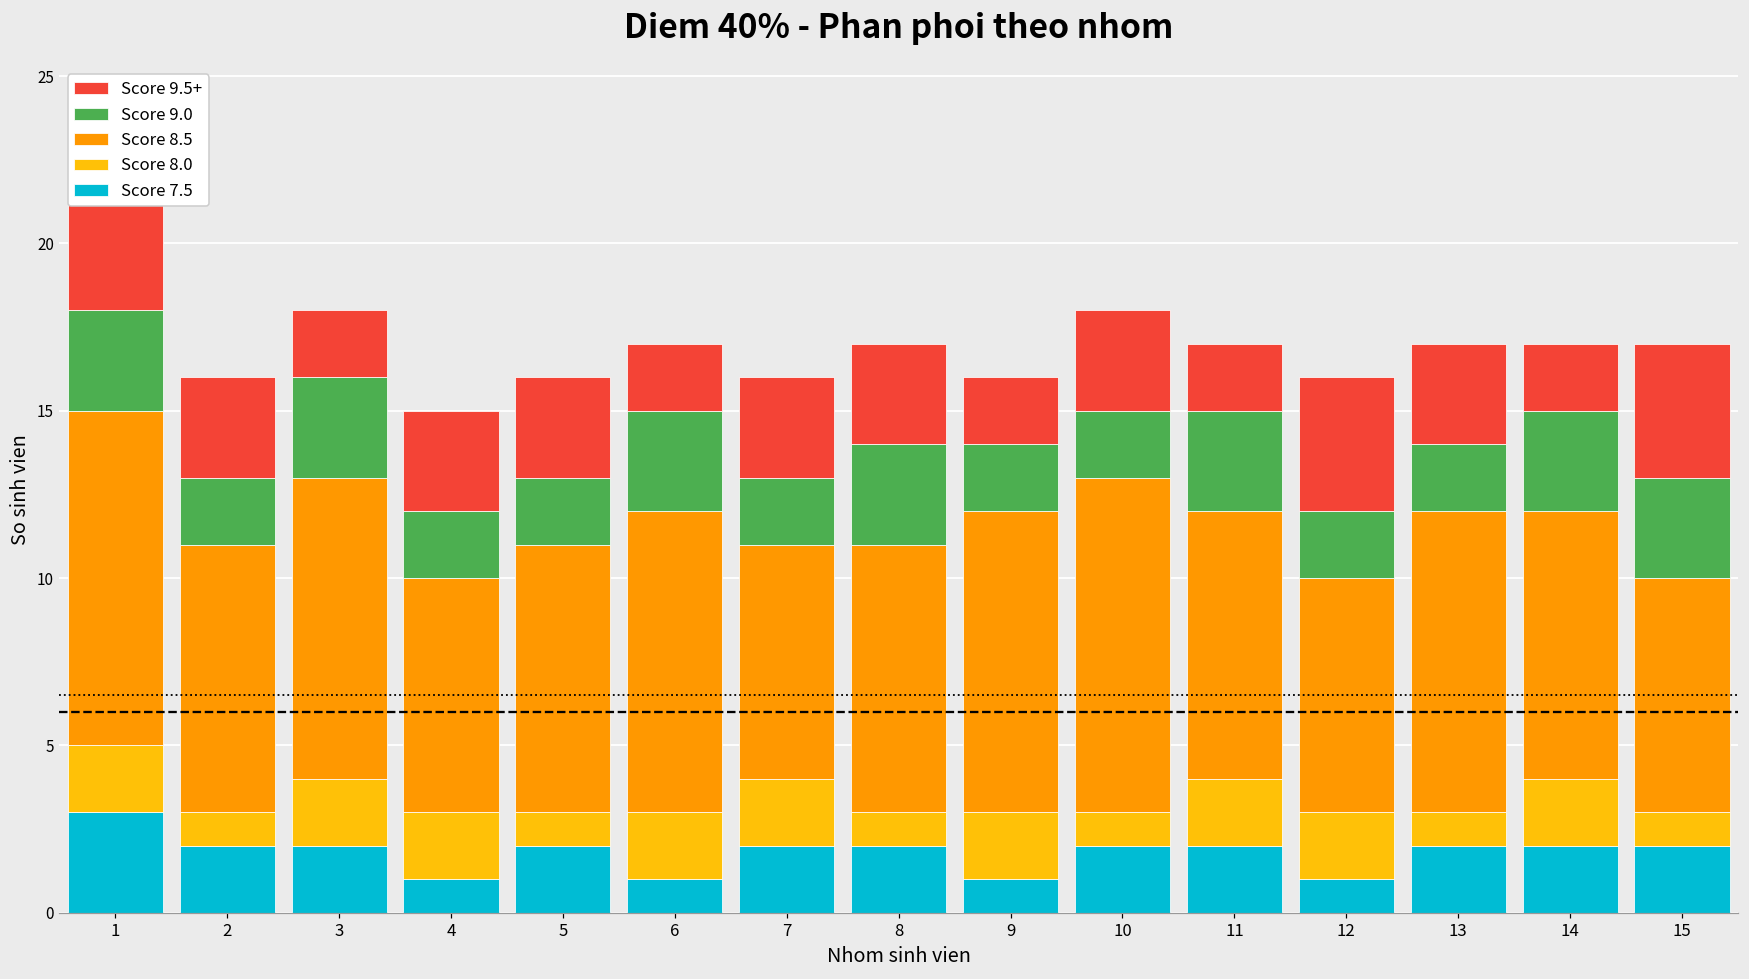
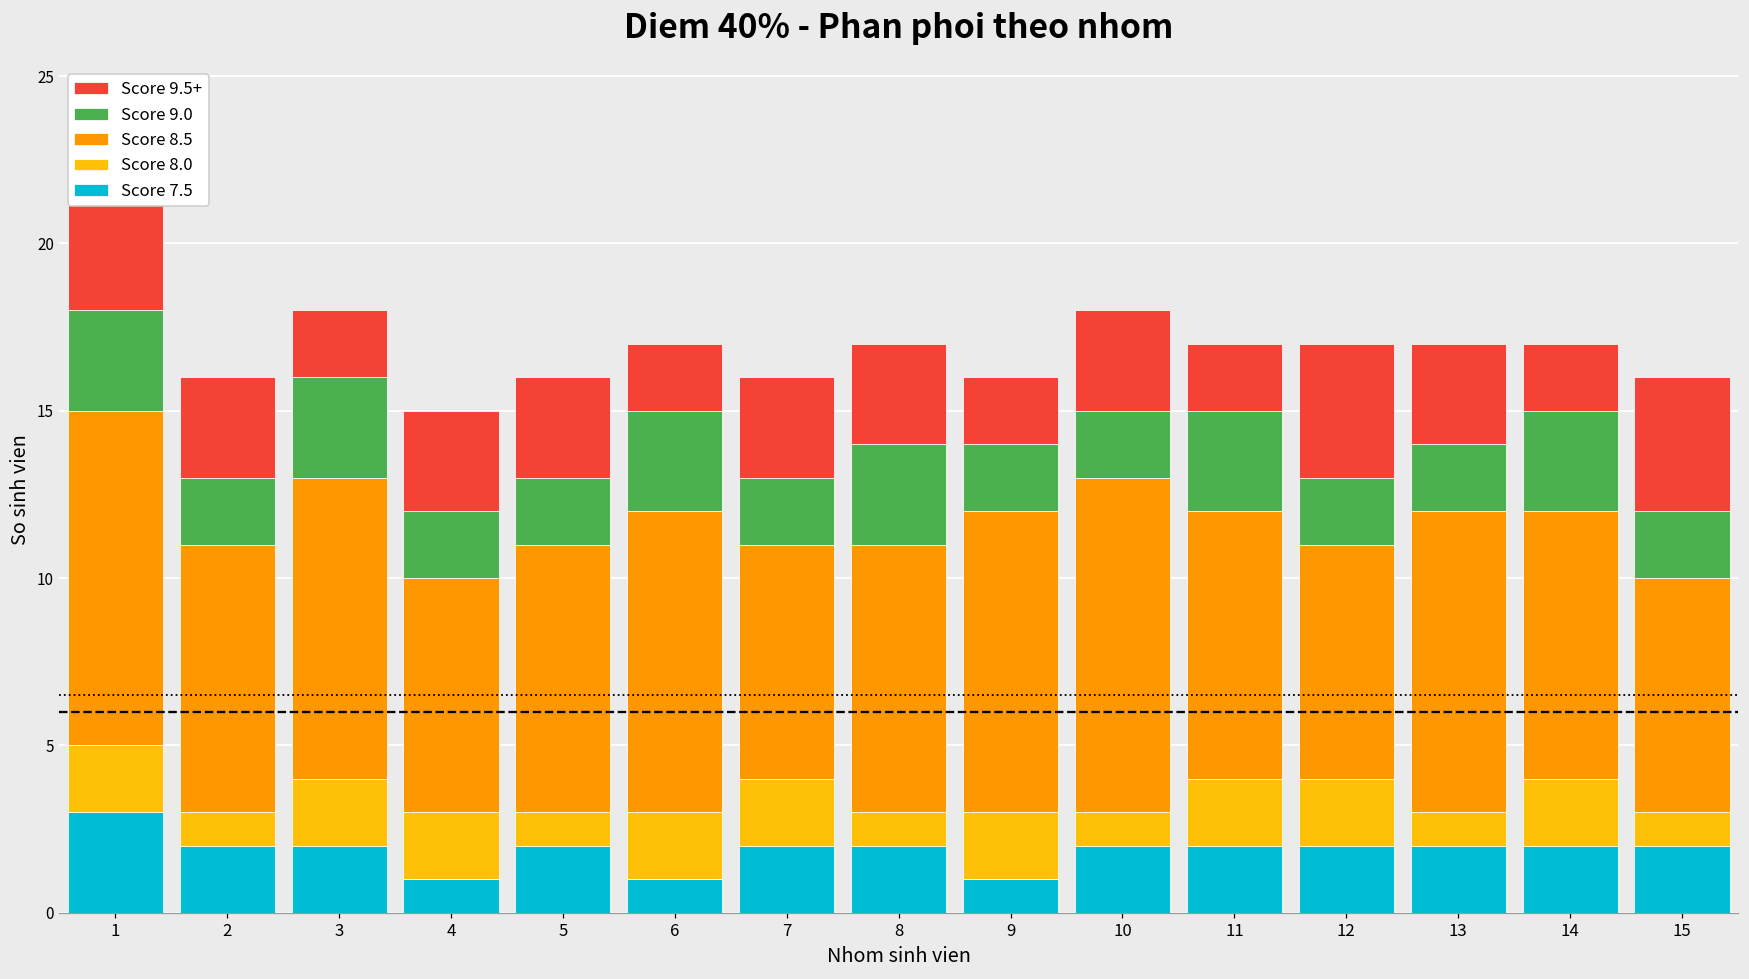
  {
    "Score 7.5": {
      "1": 3,
      "2": 2,
      "3": 2,
      "4": 1,
      "5": 2,
      "6": 1,
      "7": 2,
      "8": 2,
      "9": 1,
      "10": 2,
      "11": 2,
-     "12": 1,
+     "12": 2,
      "13": 2,
      "14": 2,
      "15": 2
    },
    "Score 9.0": {
      "1": 3,
      "2": 2,
      "3": 3,
      "4": 2,
      "5": 2,
      "6": 3,
      "7": 2,
      "8": 3,
      "9": 2,
      "10": 2,
      "11": 3,
      "12": 2,
      "13": 2,
      "14": 3,
-     "15": 3
+     "15": 2
    },
    "Score 9.5+": {
      "2": 3,
      "3": 2,
      "4": 3,
      "5": 3,
      "6": 2,
      "7": 3,
      "8": 3,
      "9": 2,
      "10": 3,
      "11": 2,
      "12": 4,
      "13": 3,
      "14": 2,
      "15": 4
    }
  }
